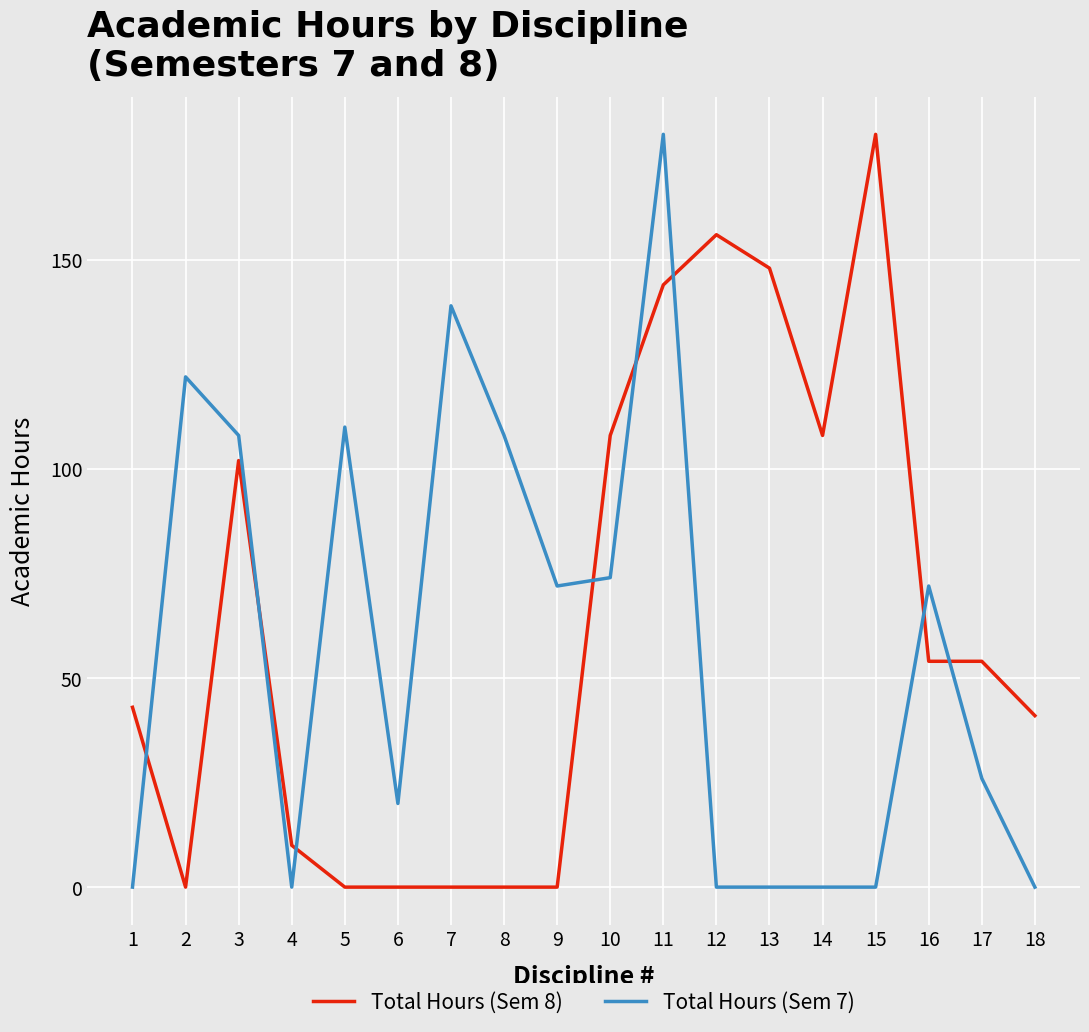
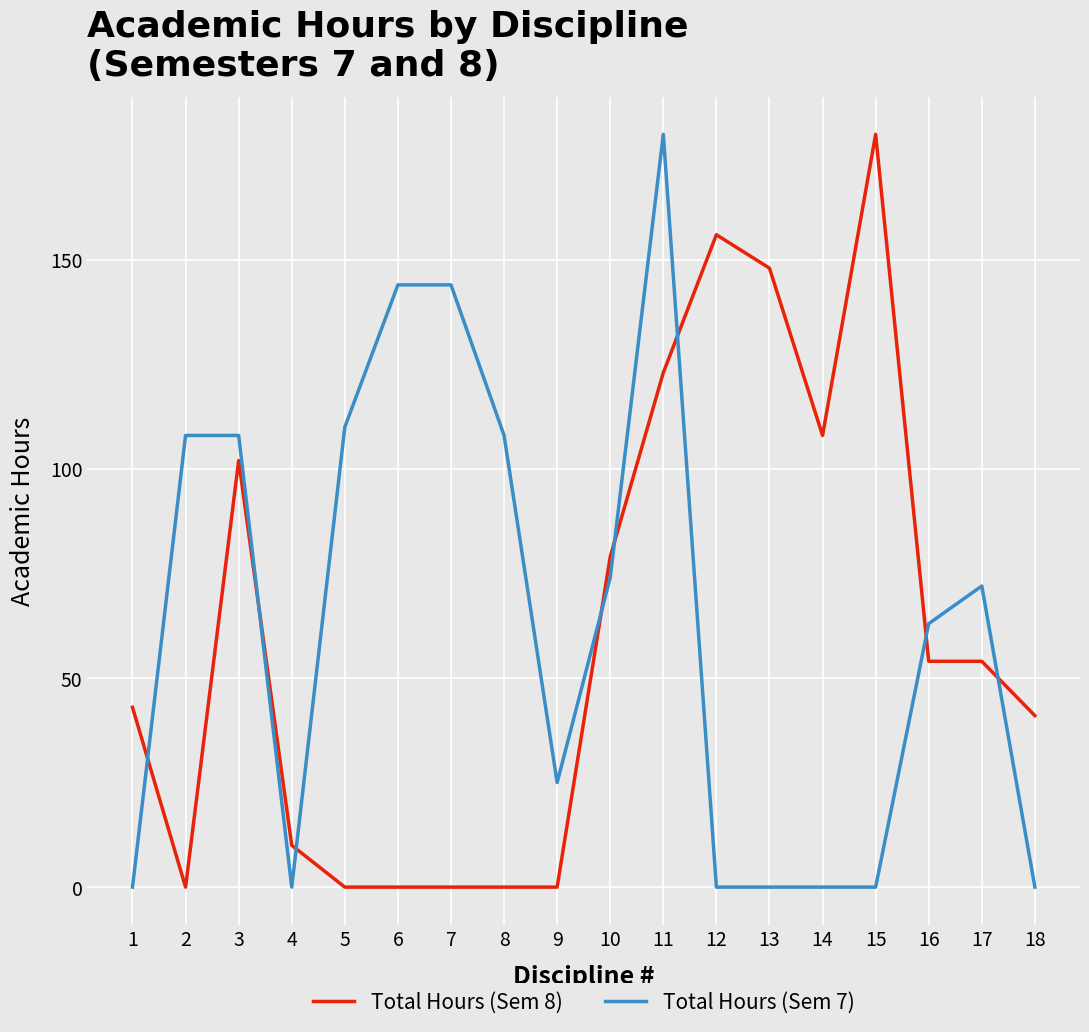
  {
    "Total Hours (Sem 8)": {
      "1": 43,
      "2": 0,
      "3": 102,
      "4": 10,
      "5": 0,
      "6": 0,
      "7": 0,
      "8": 0,
      "9": 0,
-     "10": 108,
-     "11": 144,
+     "10": 79,
+     "11": 123,
      "12": 156,
      "13": 148,
      "14": 108,
      "15": 180,
      "16": 54,
      "17": 54,
      "18": 41
    },
    "Total Hours (Sem 7)": {
      "1": 0,
-     "2": 122,
+     "2": 108,
      "3": 108,
      "4": 0,
      "5": 110,
-     "6": 20,
-     "7": 139,
+     "6": 144,
+     "7": 144,
      "8": 108,
-     "9": 72,
+     "9": 25,
      "10": 74,
      "11": 180,
      "12": 0,
      "13": 0,
      "14": 0,
      "15": 0,
-     "16": 72,
-     "17": 26,
+     "16": 63,
+     "17": 72,
      "18": 0
    }
  }
